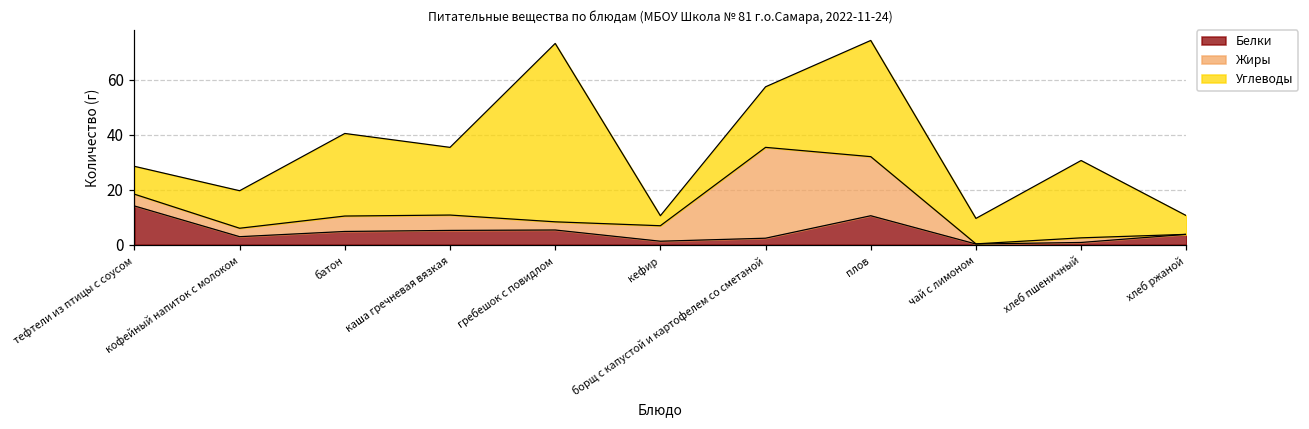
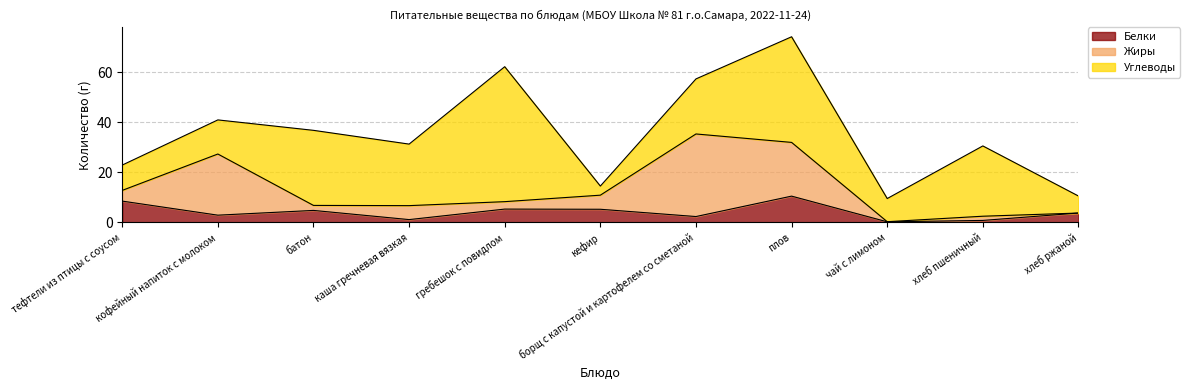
  {
    "Белки": {
-     "тефтели из птицы с соусом": 14,
+     "тефтели из птицы с соусом": 9,
      "кофейный напиток с молоком": 3,
      "батон": 5,
-     "каша гречневая вязкая": 5,
+     "каша гречневая вязкая": 1,
      "гребешок с повидлом": 5,
-     "кефир": 1,
+     "кефир": 5,
      "борщ с капустой и картофелем со сметаной": 2,
      "плов": 11,
      "хлеб пшеничный": 1
    },
    "Жиры": {
      "тефтели из птицы с соусом": 4,
-     "кофейный напиток с молоком": 3,
-     "батон": 6,
+     "кофейный напиток с молоком": 24,
+     "батон": 2,
      "каша гречневая вязкая": 6,
      "гребешок с повидлом": 3,
      "кефир": 6,
      "борщ с капустой и картофелем со сметаной": 33,
      "плов": 21,
      "хлеб пшеничный": 2
    },
    "Углеводы": {
      "тефтели из птицы с соусом": 10,
      "кофейный напиток с молоком": 14,
      "батон": 30,
      "каша гречневая вязкая": 25,
-     "гребешок с повидлом": 65,
+     "гребешок с повидлом": 54,
      "кефир": 4,
      "борщ с капустой и картофелем со сметаной": 22,
      "плов": 42,
      "чай с лимоном": 9,
      "хлеб пшеничный": 28,
      "хлеб ржаной": 7
    }
  }
